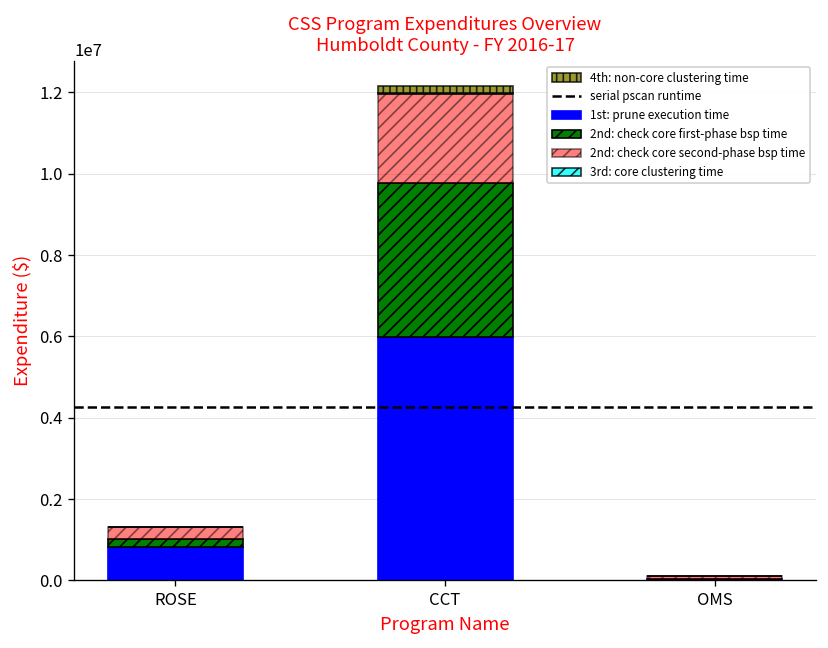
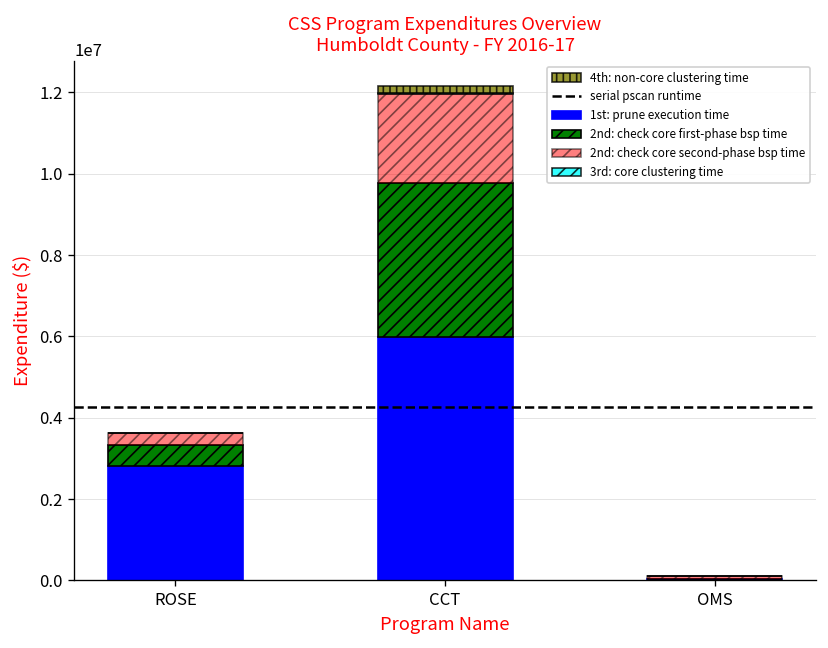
  {
    "1st: prune execution time": {
-     "ROSE": 800000,
+     "ROSE": 2800000,
      "CCT": 6000000
    },
    "2nd: check core first-phase bsp time": {
-     "ROSE": 200000,
+     "ROSE": 500000,
      "CCT": 3800000,
      "OMS": 0
    },
    "3rd: core clustering time": {
      "CCT": 2200000
    },
    "4th: non-core clustering time": {
      "ROSE": 0,
      "CCT": 200000,
      "OMS": 0
    }
  }
